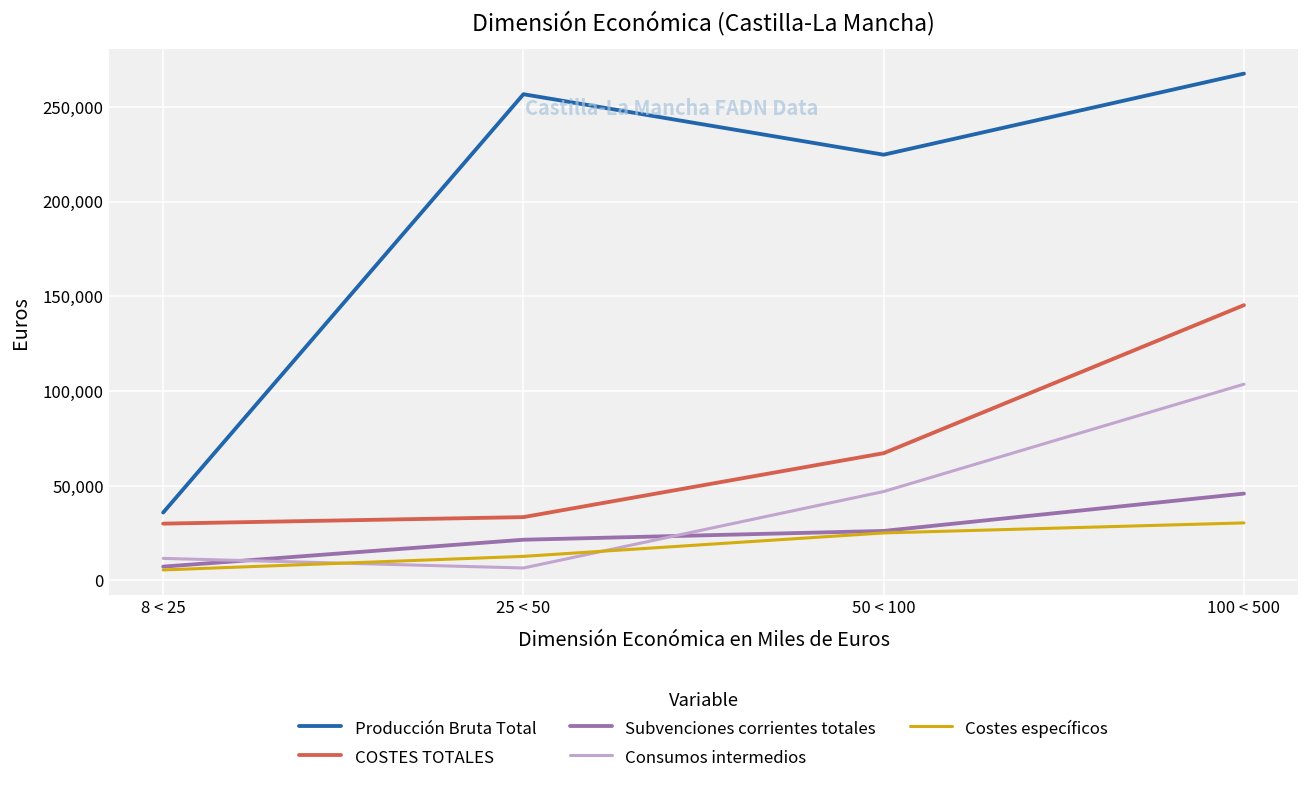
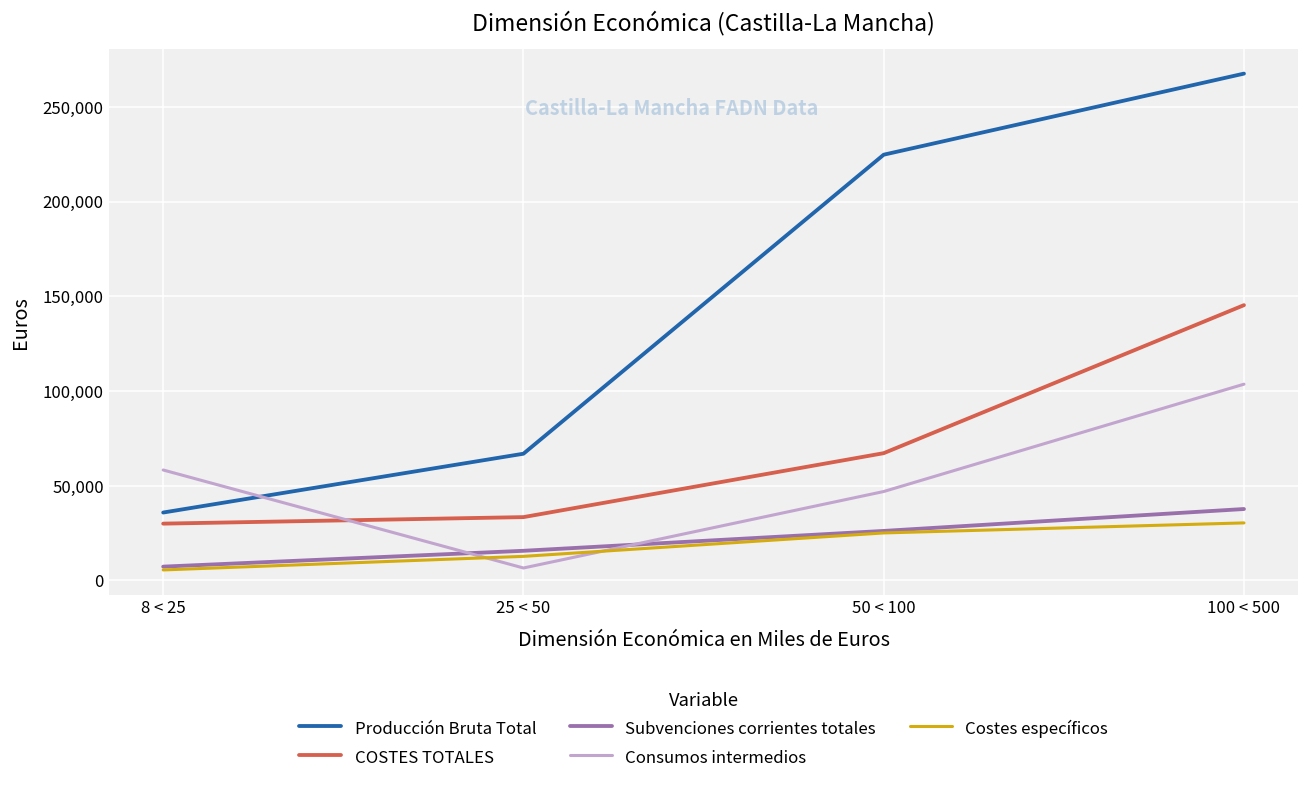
  {
    "Producción Bruta Total": {
      "8 < 25": "36,000",
-     "25 < 50": "257,000",
+     "25 < 50": "67,000",
      "50 < 100": "225,000",
      "100 < 500": "268,000"
    },
    "COSTES TOTALES": {
      "8 < 25": "30,000",
      "25 < 50": "33,000",
      "50 < 100": "67,000",
      "100 < 500": "145,000"
    },
    "Subvenciones corrientes totales": {
      "8 < 25": "7,000",
-     "25 < 50": "21,000",
-     "100 < 500": "46,000"
+     "25 < 50": "16,000",
+     "100 < 500": "38,000"
    },
    "Consumos intermedios": {
-     "8 < 25": "12,000",
+     "8 < 25": "58,000",
      "25 < 50": "7,000",
      "50 < 100": "47,000",
      "100 < 500": "104,000"
    },
    "Costes específicos": {
      "8 < 25": "6,000",
      "25 < 50": "13,000",
      "100 < 500": "30,000"
    }
  }
